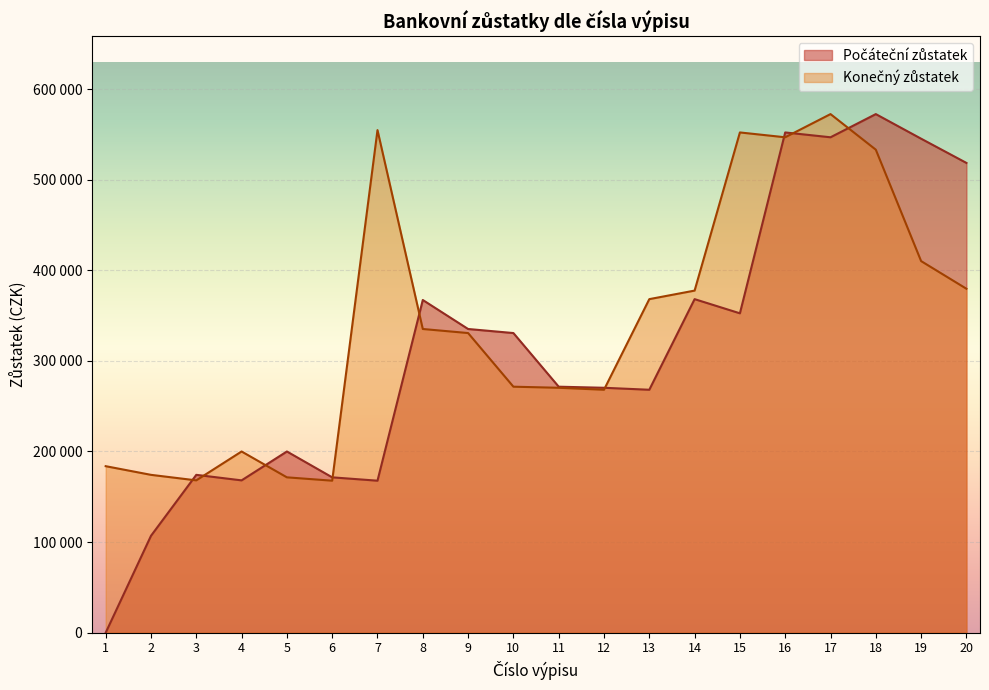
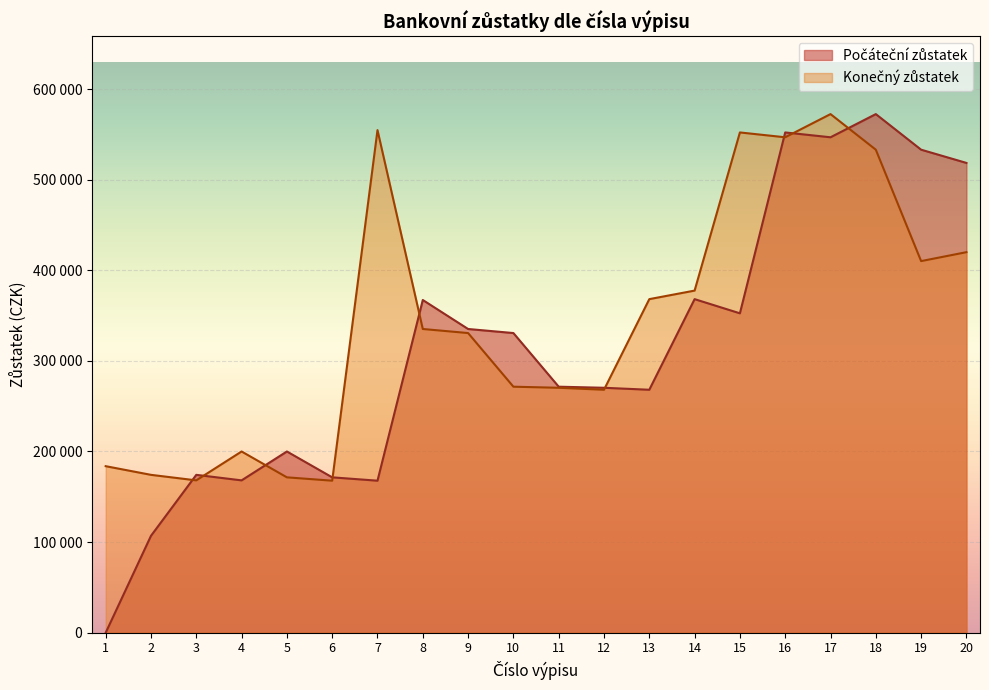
  {
    "Počáteční zůstatek": {
      "1": 0,
      "2": 110000,
      "3": 170000,
      "4": 170000,
      "5": 200000,
      "6": 170000,
      "7": 170000,
      "8": 370000,
      "9": 340000,
      "10": 330000,
      "13": 270000,
      "14": 370000,
      "15": 350000,
      "16": 550000,
      "17": 550000,
      "18": 570000,
-     "19": 550000,
+     "19": 530000,
      "20": 520000
    },
    "Konečný zůstatek": {
      "1": 180000,
      "2": 170000,
      "3": 170000,
      "4": 200000,
      "5": 170000,
      "6": 170000,
      "7": 550000,
      "8": 340000,
      "9": 330000,
      "10": 270000,
      "13": 370000,
      "14": 380000,
      "15": 550000,
      "16": 550000,
      "17": 570000,
      "18": 530000,
      "19": 410000,
-     "20": 380000
+     "20": 420000
    }
  }
